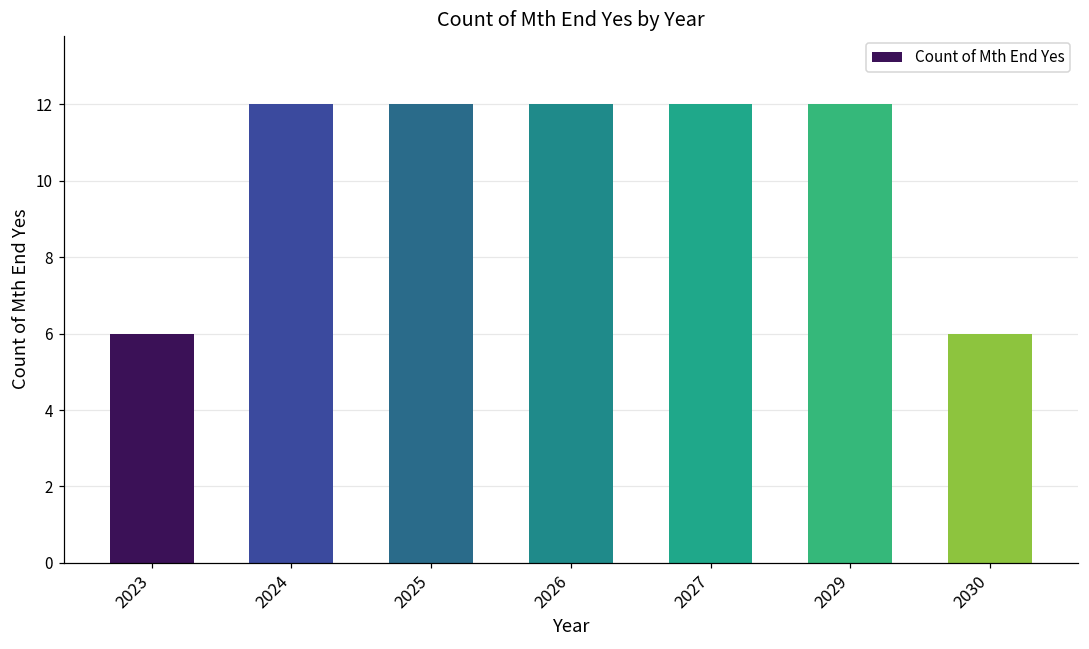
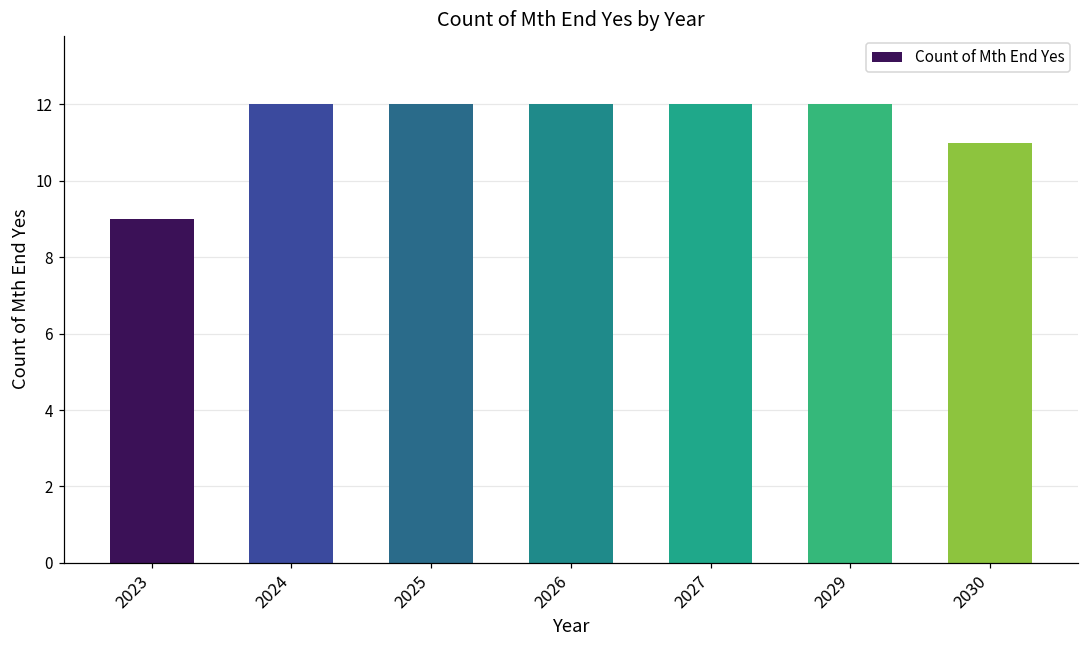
  {
-   "2023": 6,
+   "2023": 9,
    "2024": 12,
    "2025": 12,
    "2026": 12,
    "2027": 12,
    "2029": 12,
-   "2030": 6
+   "2030": 11
  }
